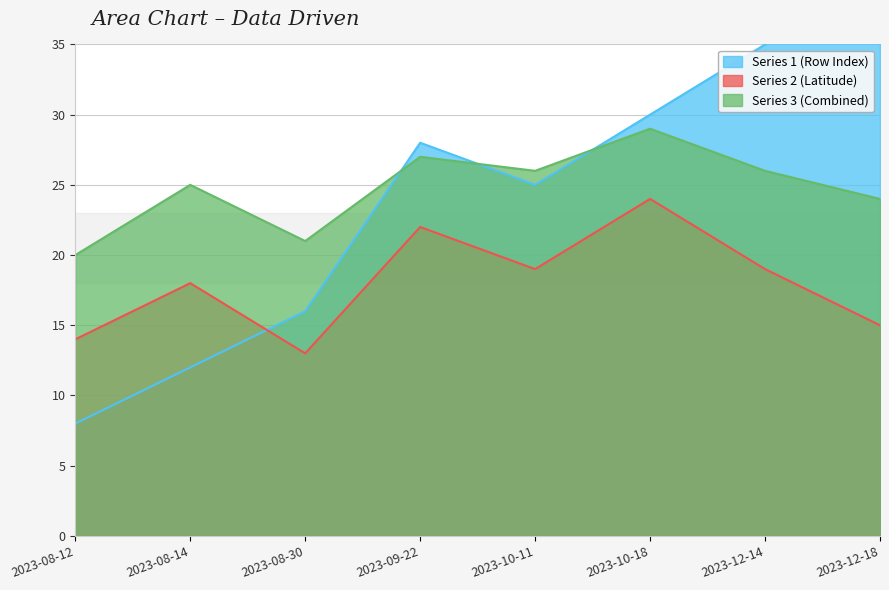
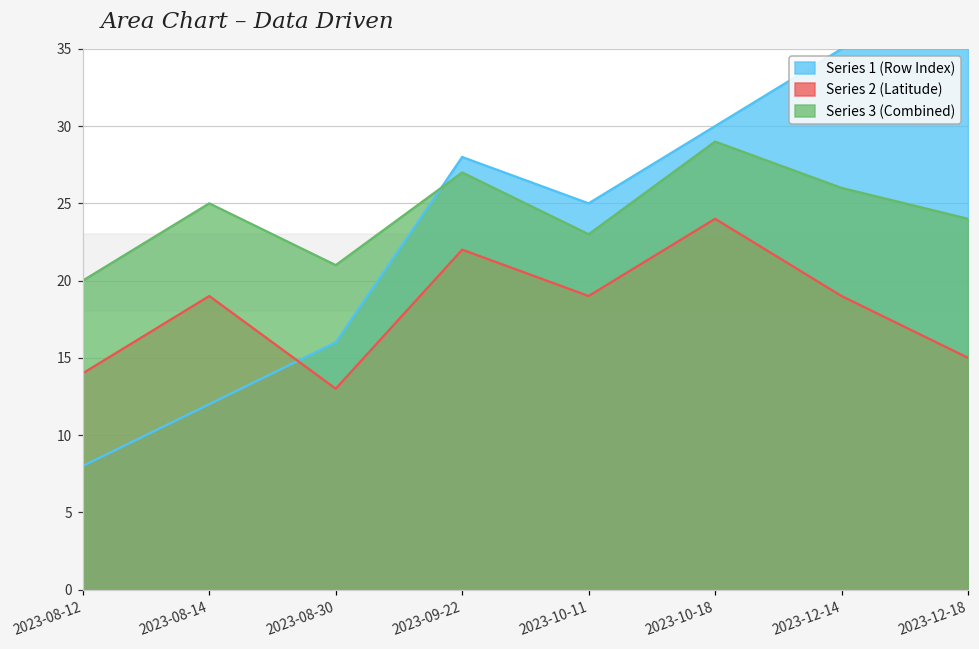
  {
    "Series 1 (Row Index)": {
      "2023-08-12": 8,
      "2023-08-14": 12,
      "2023-08-30": 16,
      "2023-09-22": 28,
      "2023-10-11": 25,
      "2023-10-18": 30,
      "2023-12-14": 35
    },
    "Series 2 (Latitude)": {
      "2023-08-12": 14,
-     "2023-08-14": 18,
+     "2023-08-14": 19,
      "2023-08-30": 13,
      "2023-09-22": 22,
      "2023-10-11": 19,
      "2023-10-18": 24,
      "2023-12-14": 19,
      "2023-12-18": 15
    },
    "Series 3 (Combined)": {
      "2023-08-12": 20,
      "2023-08-14": 25,
      "2023-08-30": 21,
      "2023-09-22": 27,
-     "2023-10-11": 26,
+     "2023-10-11": 23,
      "2023-10-18": 29,
      "2023-12-14": 26,
      "2023-12-18": 24
    }
  }
